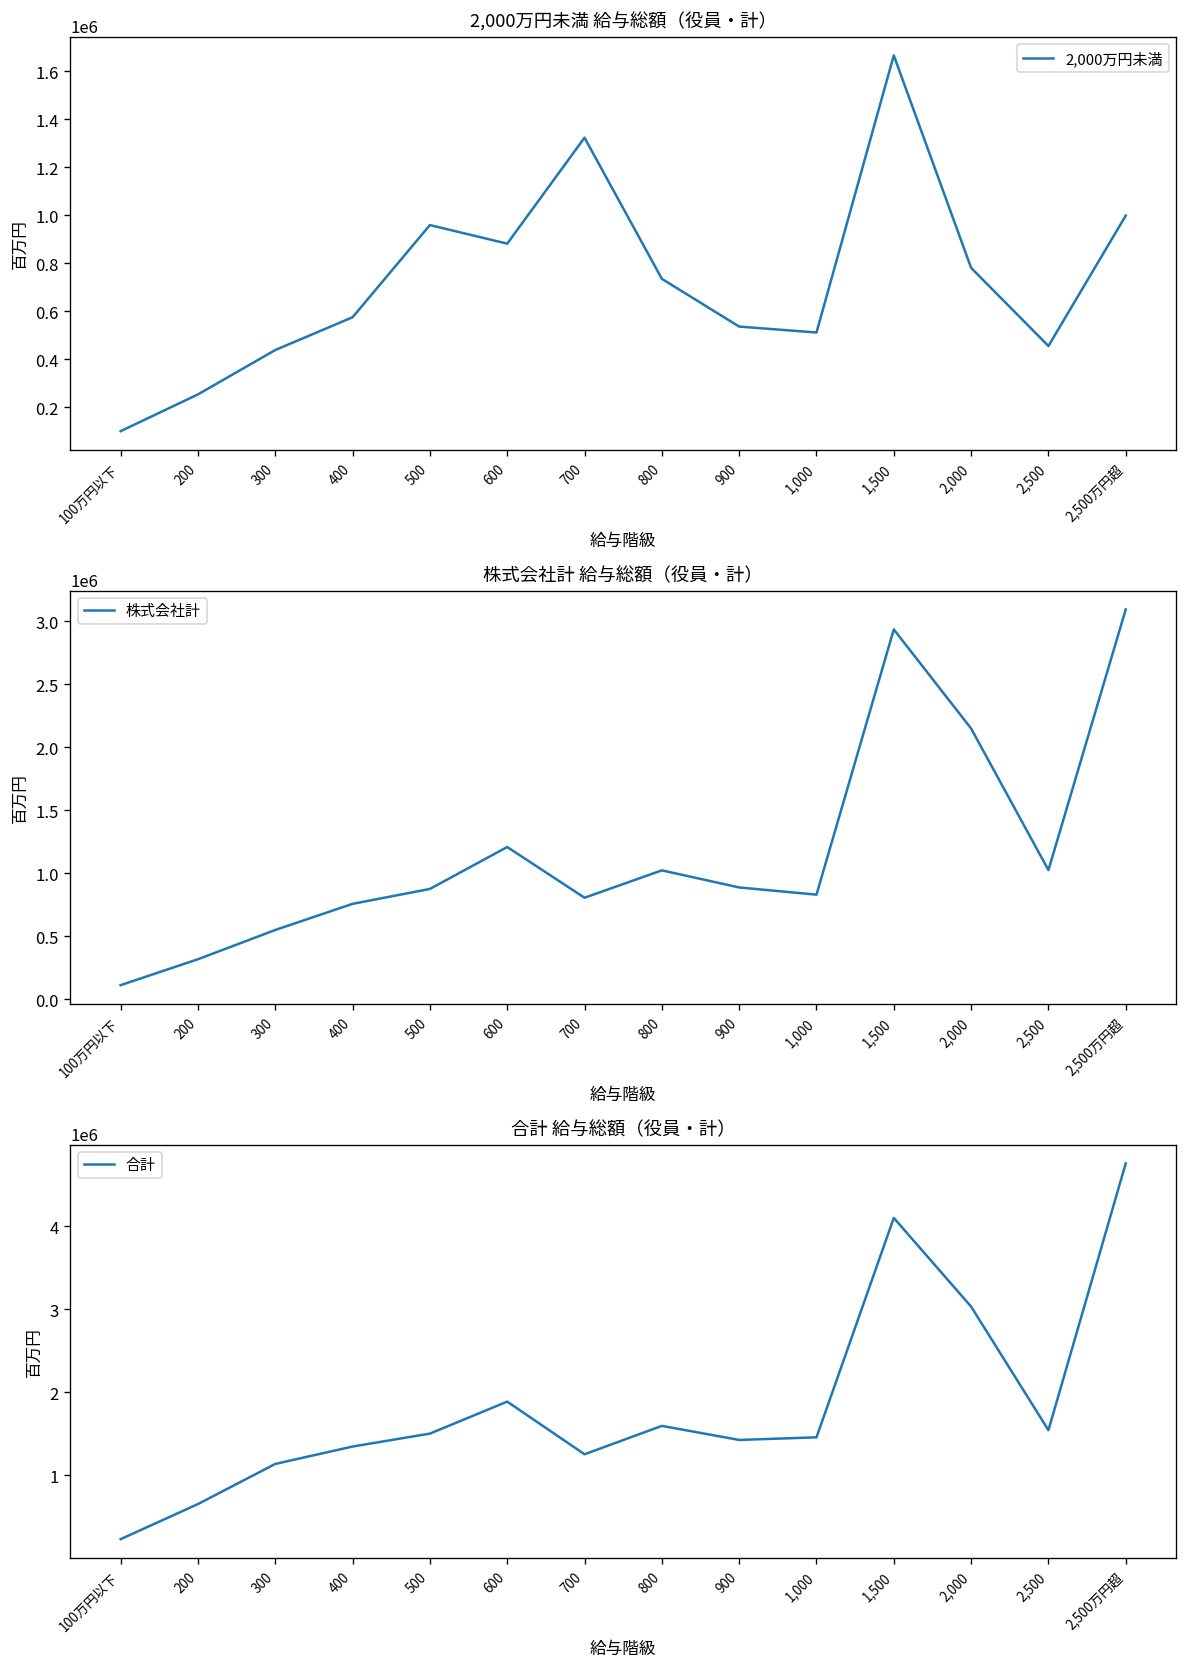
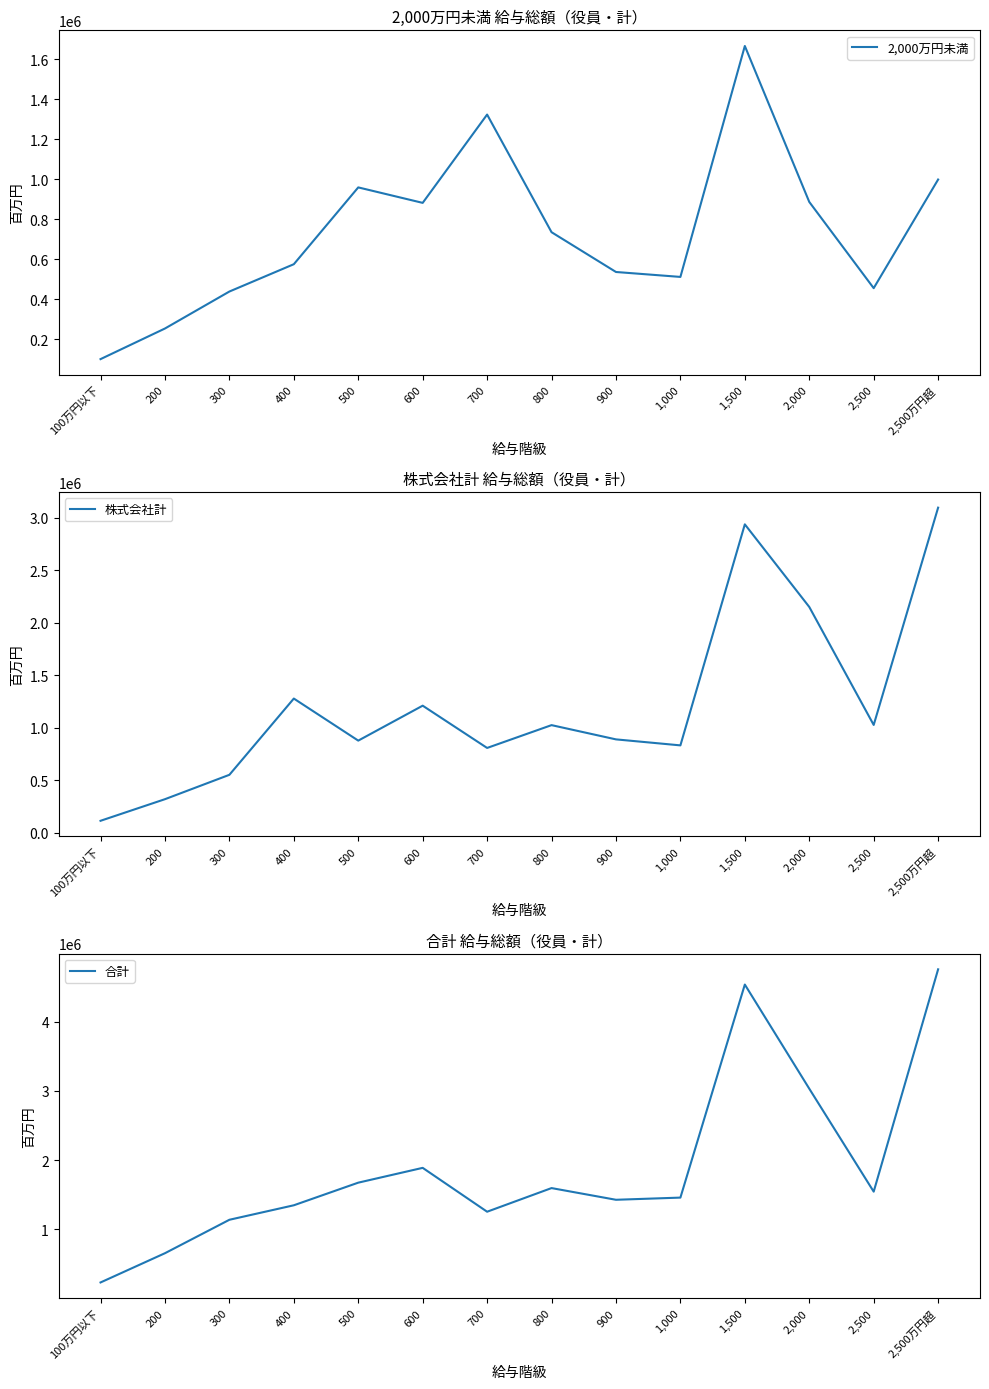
  {
    "2,000万円未満 給与総額（役員・計）": {
      "100万円以下": 100000,
      "200": 250000,
      "300": 440000,
      "400": 570000,
      "500": 960000,
      "600": 880000,
      "700": 1320000,
      "800": 730000,
      "900": 540000,
      "1,000": 510000,
      "1,500": 1670000,
-     "2,000": 780000,
+     "2,000": 890000,
      "2,500": 450000,
      "2,500万円超": 1000000
    },
    "株式会社計 給与総額（役員・計）": {
      "100万円以下": 110000,
      "200": 320000,
      "300": 550000,
-     "400": 760000,
+     "400": 1280000,
      "500": 880000,
      "600": 1210000,
      "700": 810000,
      "800": 1020000,
      "900": 890000,
      "1,000": 830000,
      "1,500": 2940000,
      "2,000": 2150000,
      "2,500": 1030000,
      "2,500万円超": 3100000
    },
    "合計 給与総額（役員・計）": {
      "100万円以下": 200000,
      "200": 700000,
      "300": 1100000,
      "400": 1300000,
-     "500": 1500000,
+     "500": 1700000,
      "600": 1900000,
      "700": 1300000,
      "800": 1600000,
      "900": 1400000,
      "1,000": 1500000,
-     "1,500": 4100000,
+     "1,500": 4500000,
      "2,000": 3000000,
      "2,500": 1500000,
      "2,500万円超": 4800000
    }
  }
